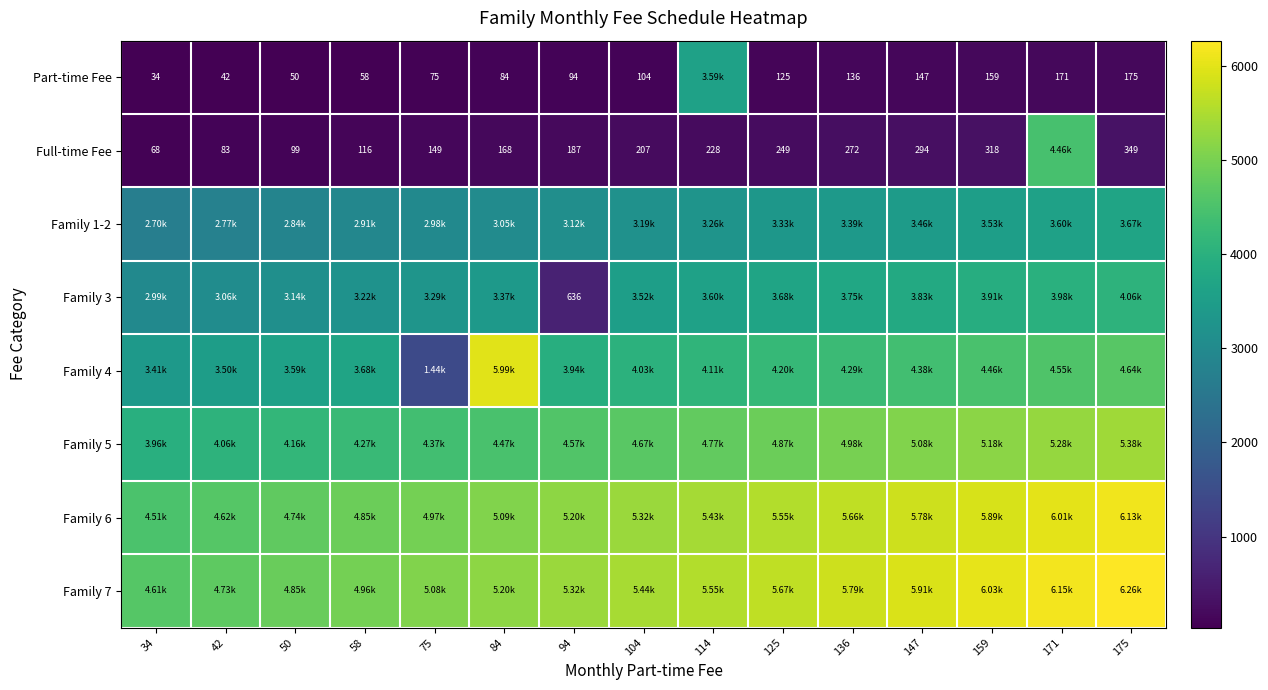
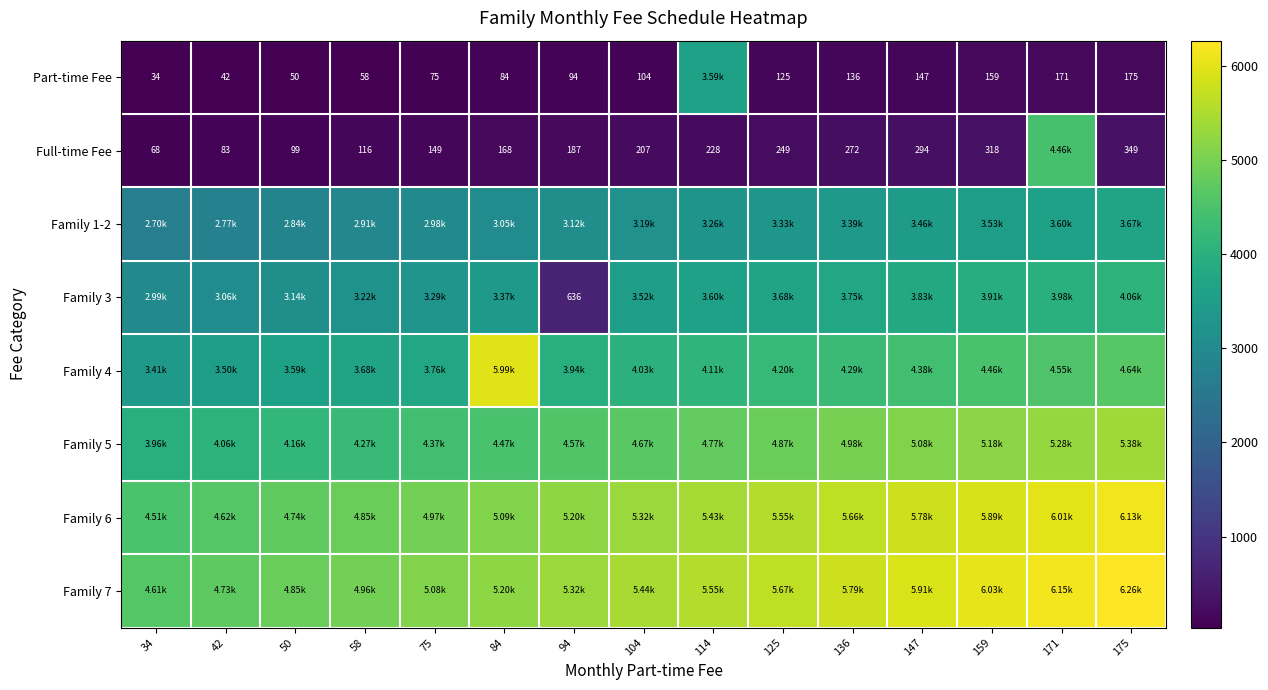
  {
    "Part-time Fee": {
      "34": "34",
      "42": "42",
      "50": "50",
      "58": "58",
      "75": "75",
      "84": "84",
      "94": "94",
      "104": "104",
      "114": "3.59k",
      "125": "125",
      "136": "136",
      "147": "147",
      "159": "159",
      "171": "171",
      "175": "175"
    },
    "Full-time Fee": {
      "34": "68",
      "42": "83",
      "50": "99",
      "58": "116",
      "75": "149",
      "84": "168",
      "94": "187",
      "104": "207",
      "114": "228",
      "125": "249",
      "136": "272",
      "147": "294",
      "159": "318",
      "171": "4.46k",
      "175": "349"
    },
    "Family 1-2": {
      "34": "2.70k",
      "42": "2.77k",
      "50": "2.84k",
      "58": "2.91k",
      "75": "2.98k",
      "84": "3.05k",
      "94": "3.12k",
      "104": "3.19k",
      "114": "3.26k",
      "125": "3.33k",
      "136": "3.39k",
      "147": "3.46k",
      "159": "3.53k",
      "171": "3.60k",
      "175": "3.67k"
    },
    "Family 3": {
      "34": "2.99k",
      "42": "3.06k",
      "50": "3.14k",
      "58": "3.22k",
      "75": "3.29k",
      "84": "3.37k",
      "94": "636",
      "104": "3.52k",
      "114": "3.60k",
      "125": "3.68k",
      "136": "3.75k",
      "147": "3.83k",
      "159": "3.91k",
      "171": "3.98k",
      "175": "4.06k"
    },
    "Family 4": {
      "34": "3.41k",
      "42": "3.50k",
      "50": "3.59k",
      "58": "3.68k",
-     "75": "1.44k",
+     "75": "3.76k",
      "84": "5.99k",
      "94": "3.94k",
      "104": "4.03k",
      "114": "4.11k",
      "125": "4.20k",
      "136": "4.29k",
      "147": "4.38k",
      "159": "4.46k",
      "171": "4.55k",
      "175": "4.64k"
    },
    "Family 5": {
      "34": "3.96k",
      "42": "4.06k",
      "50": "4.16k",
      "58": "4.27k",
      "75": "4.37k",
      "84": "4.47k",
      "94": "4.57k",
      "104": "4.67k",
      "114": "4.77k",
      "125": "4.87k",
      "136": "4.98k",
      "147": "5.08k",
      "159": "5.18k",
      "171": "5.28k",
      "175": "5.38k"
    },
    "Family 6": {
      "34": "4.51k",
      "42": "4.62k",
      "50": "4.74k",
      "58": "4.85k",
      "75": "4.97k",
      "84": "5.09k",
      "94": "5.20k",
      "104": "5.32k",
      "114": "5.43k",
      "125": "5.55k",
      "136": "5.66k",
      "147": "5.78k",
      "159": "5.89k",
      "171": "6.01k",
      "175": "6.13k"
    },
    "Family 7": {
      "34": "4.61k",
      "42": "4.73k",
      "50": "4.85k",
      "58": "4.96k",
      "75": "5.08k",
      "84": "5.20k",
      "94": "5.32k",
      "104": "5.44k",
      "114": "5.55k",
      "125": "5.67k",
      "136": "5.79k",
      "147": "5.91k",
      "159": "6.03k",
      "171": "6.15k",
      "175": "6.26k"
    }
  }
